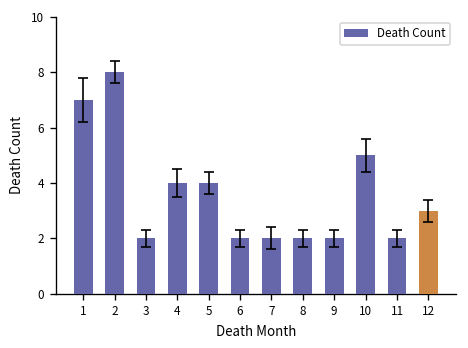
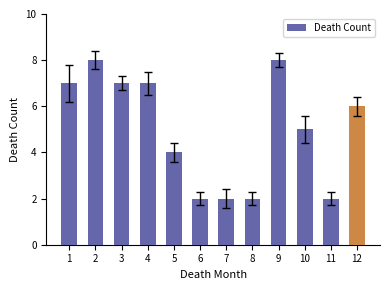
  {
    "Death Count": {
      "1": 7,
      "2": 8,
-     "3": 2,
-     "4": 4,
+     "3": 7,
+     "4": 7,
      "5": 4,
      "6": 2,
      "7": 2,
      "8": 2,
-     "9": 2,
+     "9": 8,
      "10": 5,
      "11": 2,
-     "12": 3
+     "12": 6
    }
  }
